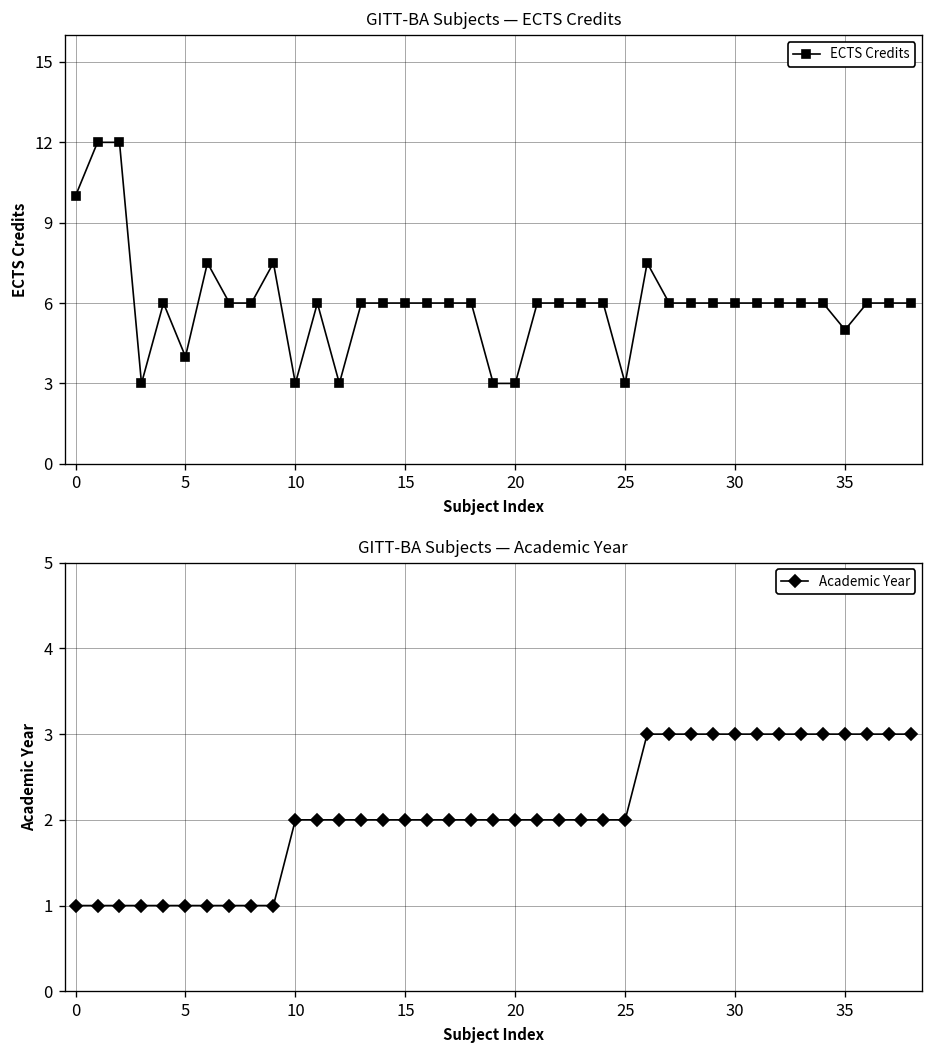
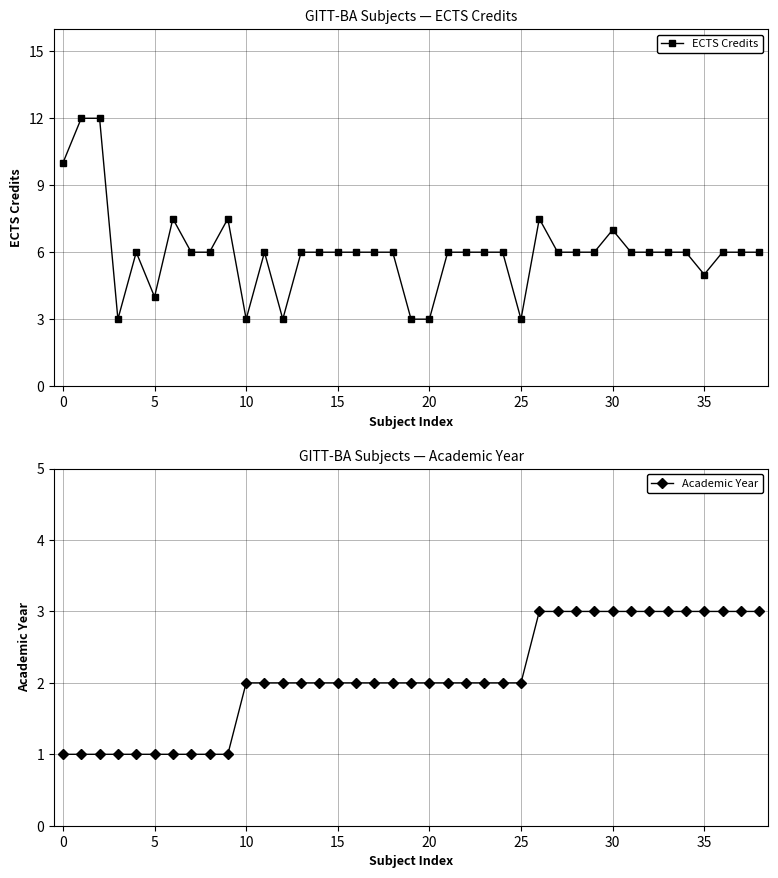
  {
    "GITT-BA Subjects — ECTS Credits": {
      "0": 10,
      "5": 4,
      "10": 3,
      "15": 6,
      "20": 3,
      "25": 3,
-     "30": 6,
+     "30": 7,
      "35": 5
    },
    "GITT-BA Subjects — Academic Year": {
      "0": 1.0,
      "5": 1.0,
      "10": 2.0,
      "15": 2.0,
      "20": 2.0,
      "25": 2.0,
      "30": 3.0,
      "35": 3.0
    }
  }
